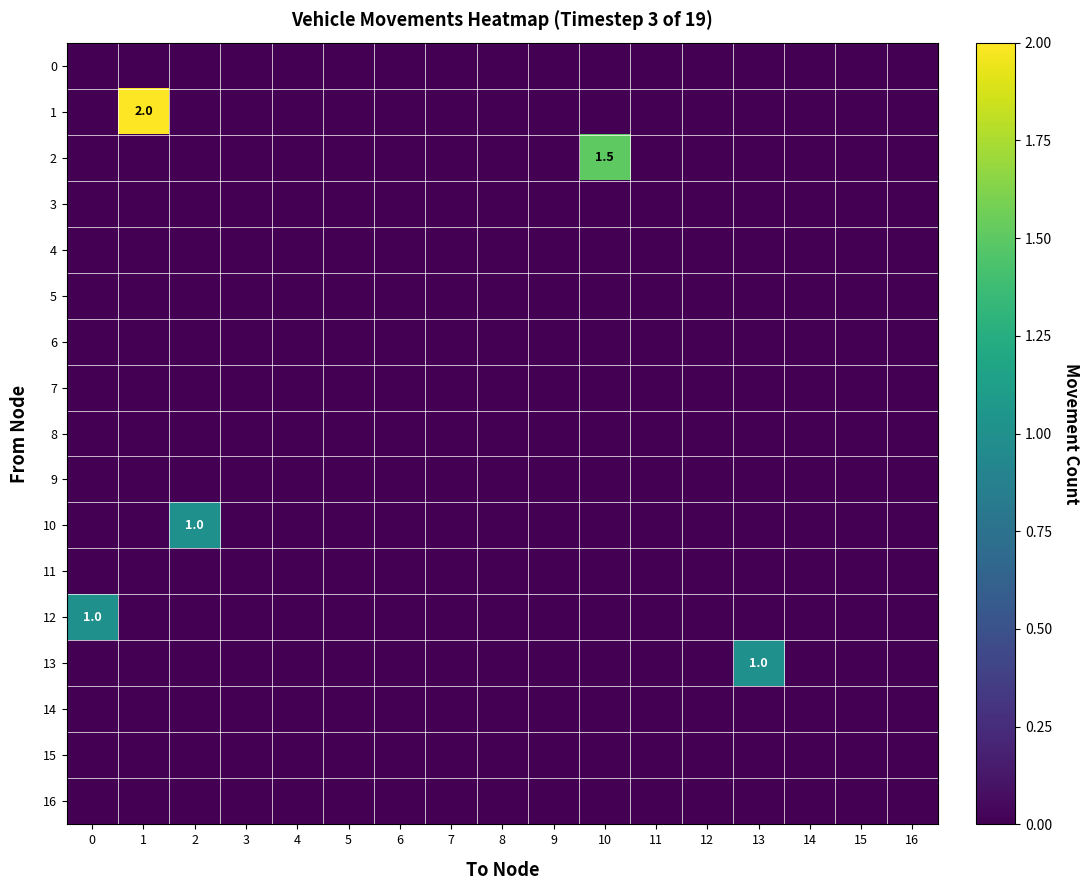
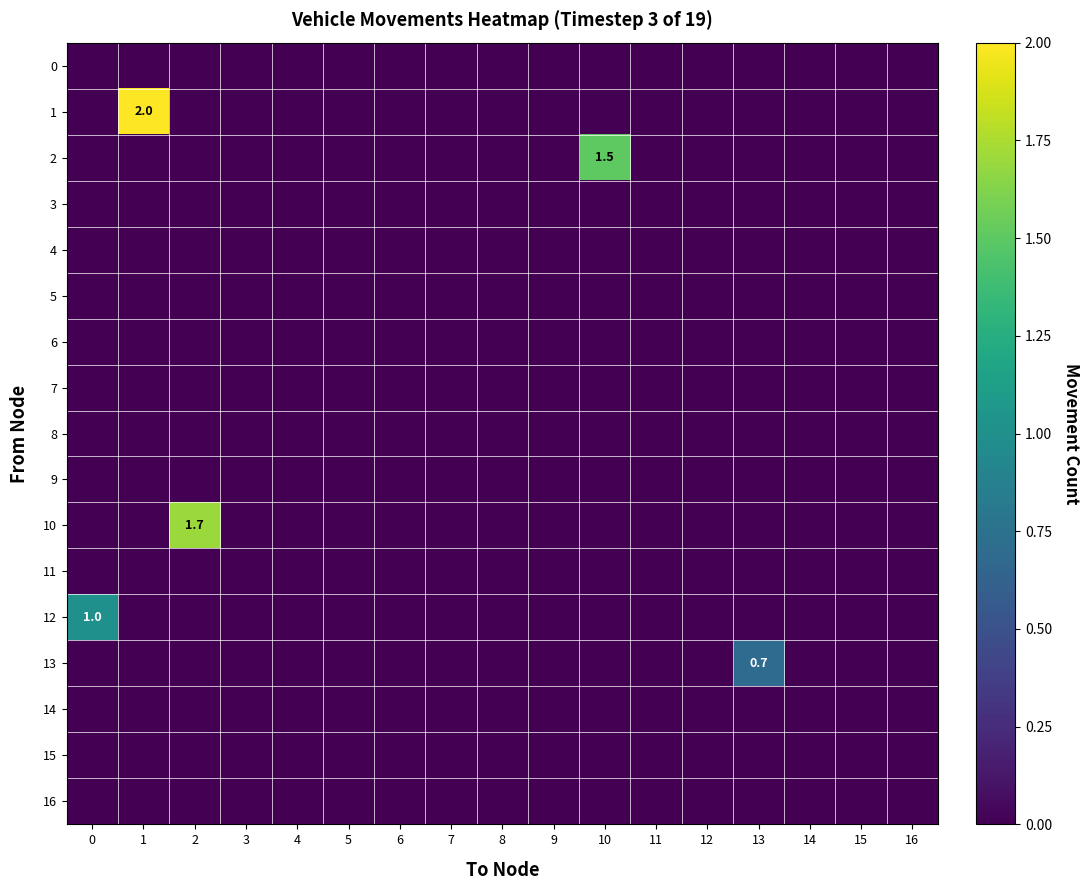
  {
    "1": {
      "1": 2.0
    },
    "2": {
      "10": 1.5
    },
    "10": {
-     "2": 1.0
+     "2": 1.7
    },
    "12": {
      "0": 1.0
    },
    "13": {
-     "13": 1.0
+     "13": 0.7
    }
  }
